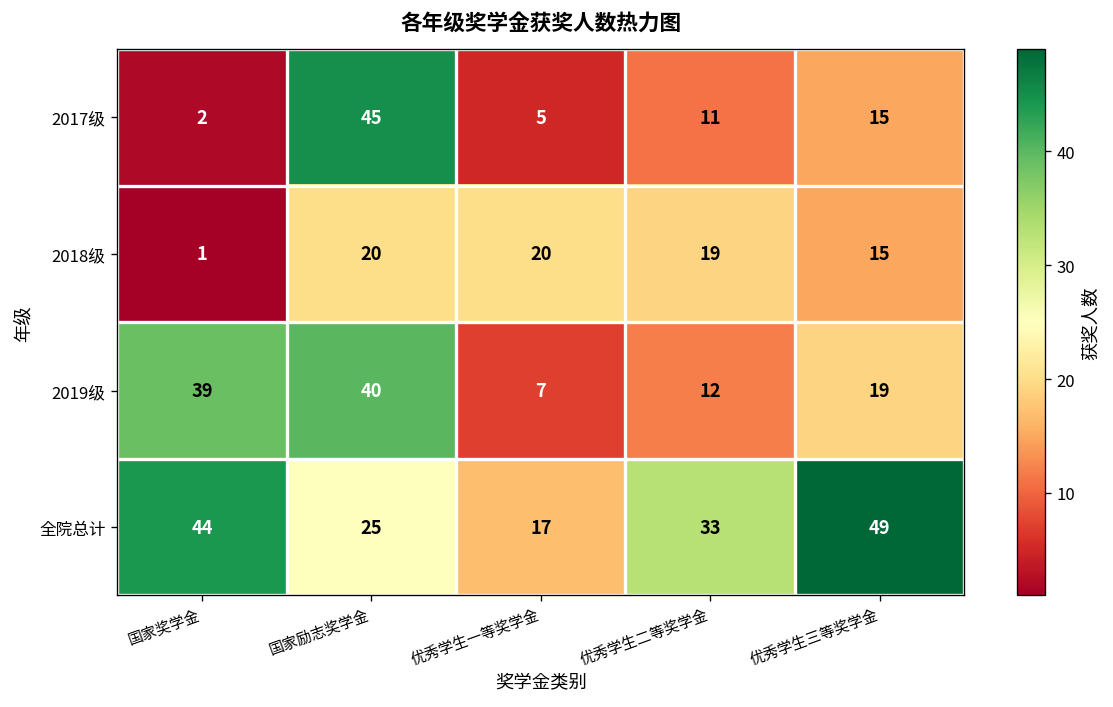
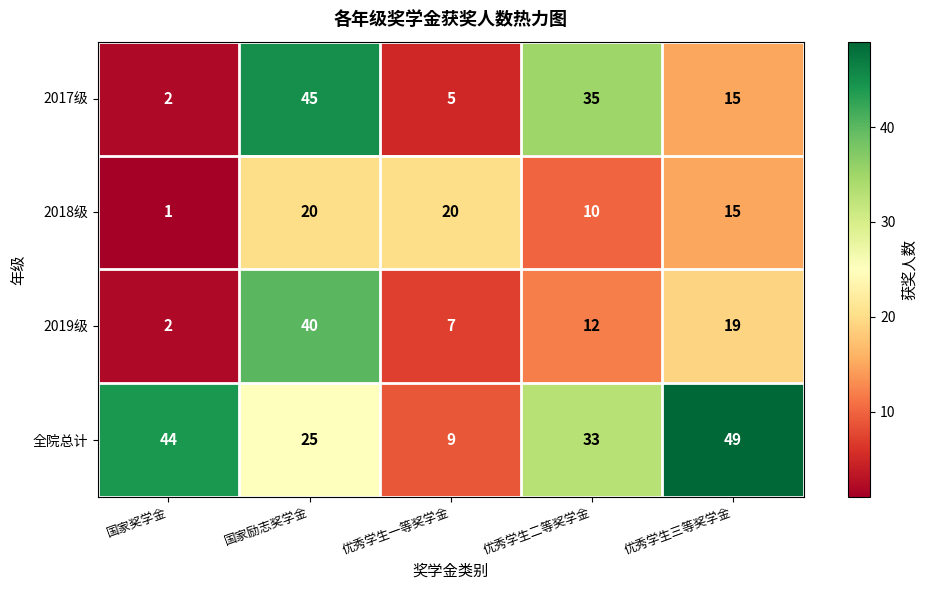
  {
    "2017级": {
      "国家奖学金": 2,
      "国家励志奖学金": 45,
      "优秀学生一等奖学金": 5,
-     "优秀学生二等奖学金": 11,
+     "优秀学生二等奖学金": 35,
      "优秀学生三等奖学金": 15
    },
    "2018级": {
      "国家奖学金": 1,
      "国家励志奖学金": 20,
      "优秀学生一等奖学金": 20,
-     "优秀学生二等奖学金": 19,
+     "优秀学生二等奖学金": 10,
      "优秀学生三等奖学金": 15
    },
    "2019级": {
-     "国家奖学金": 39,
+     "国家奖学金": 2,
      "国家励志奖学金": 40,
      "优秀学生一等奖学金": 7,
      "优秀学生二等奖学金": 12,
      "优秀学生三等奖学金": 19
    },
    "全院总计": {
      "国家奖学金": 44,
      "国家励志奖学金": 25,
-     "优秀学生一等奖学金": 17,
+     "优秀学生一等奖学金": 9,
      "优秀学生二等奖学金": 33,
      "优秀学生三等奖学金": 49
    }
  }
